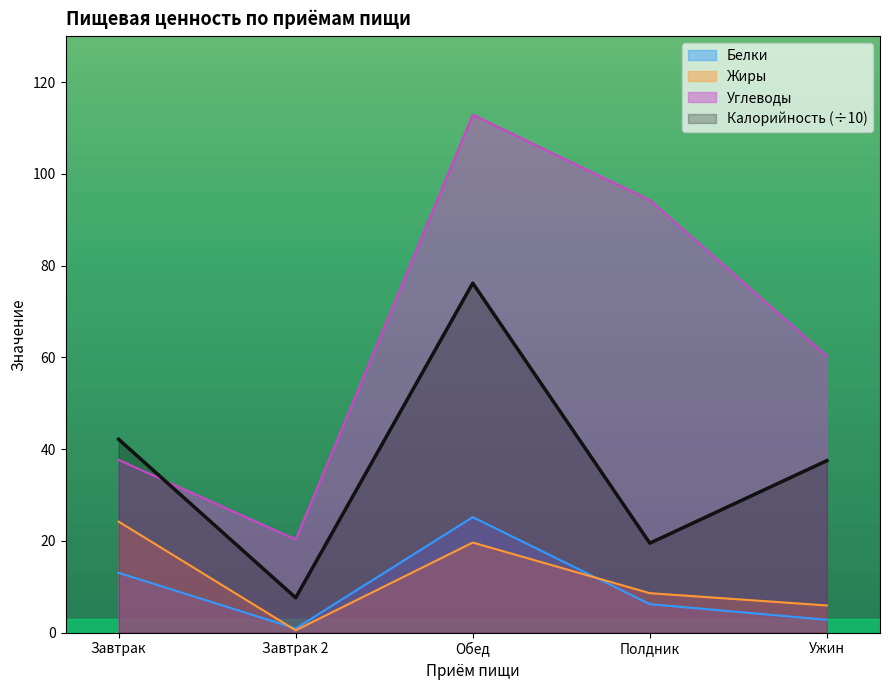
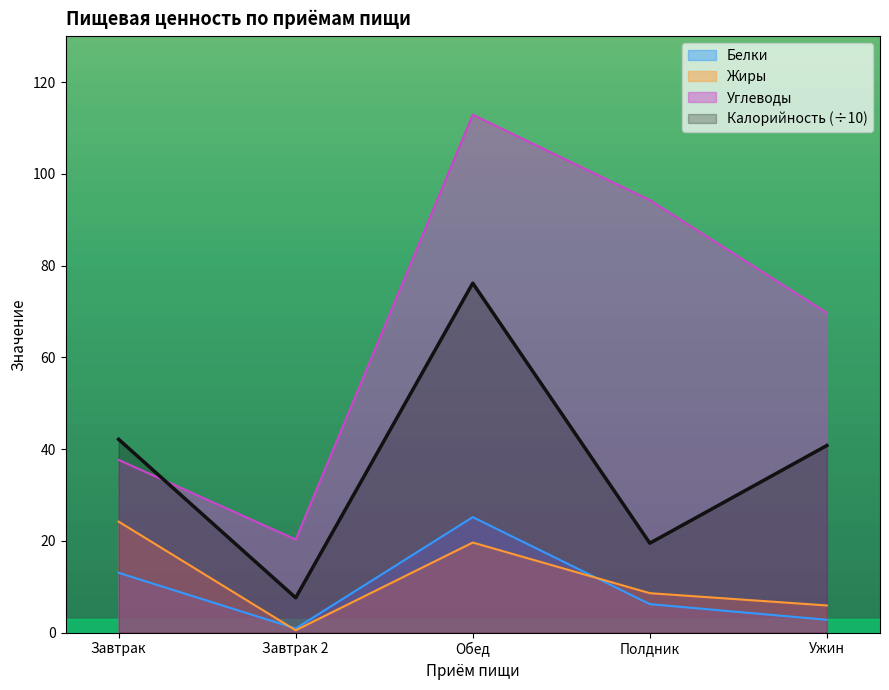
  {
    "Белки": {
      "Завтрак": 13,
      "Обед": 25,
      "Полдник": 6
    },
    "Жиры": {
      "Завтрак": 24,
      "Обед": 20,
      "Полдник": 9,
      "Ужин": 6
    },
    "Углеводы": {
      "Завтрак": 38,
      "Завтрак 2": 20,
      "Обед": 113,
      "Полдник": 94,
-     "Ужин": 60
+     "Ужин": 70
    },
    "Калорийность (÷10)": {
      "Завтрак": 42,
      "Завтрак 2": 8,
      "Обед": 76,
      "Полдник": 20,
-     "Ужин": 38
+     "Ужин": 41
    }
  }
